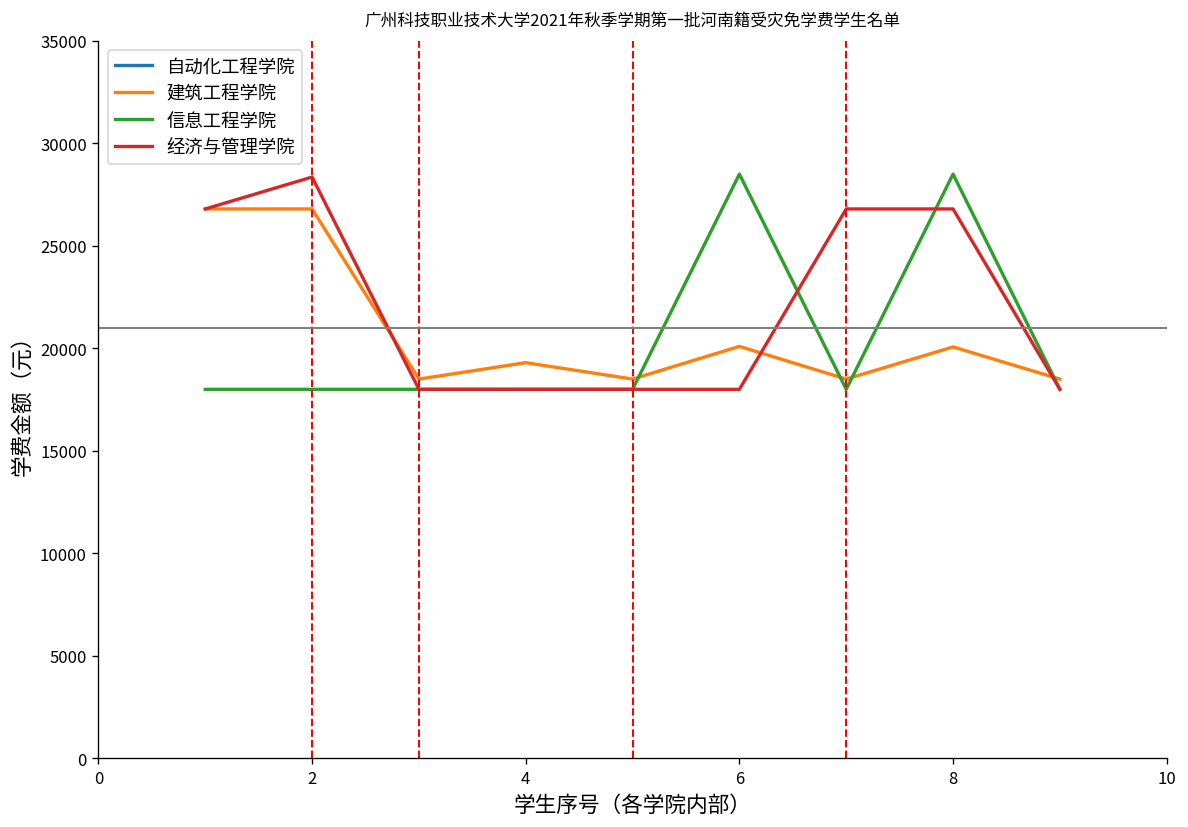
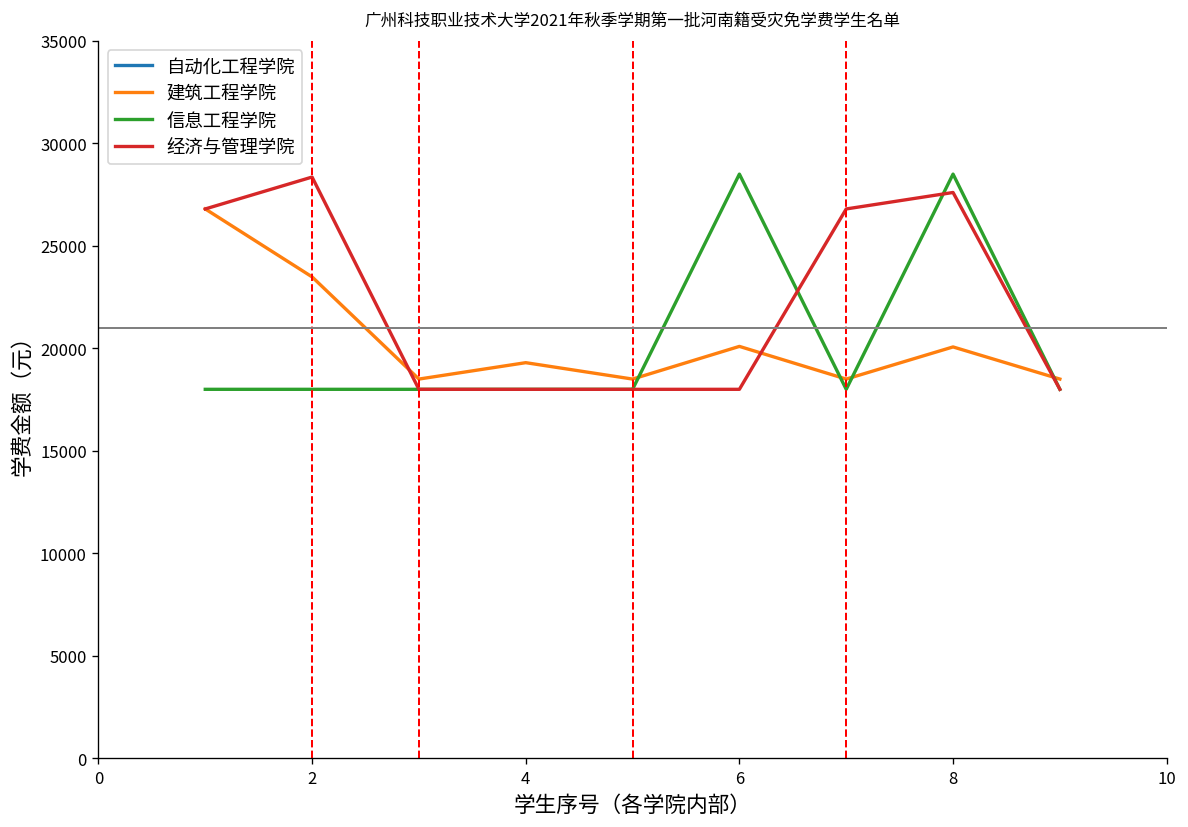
  {
    "建筑工程学院": {
-     "2": 26800,
+     "2": 23500,
      "4": 19300,
      "6": 20100,
      "8": 20100
    },
    "信息工程学院": {
      "2": 18000,
      "6": 28500,
      "8": 28500
    },
    "经济与管理学院": {
      "2": 28400,
      "6": 18000,
-     "8": 26800
+     "8": 27600
    }
  }
